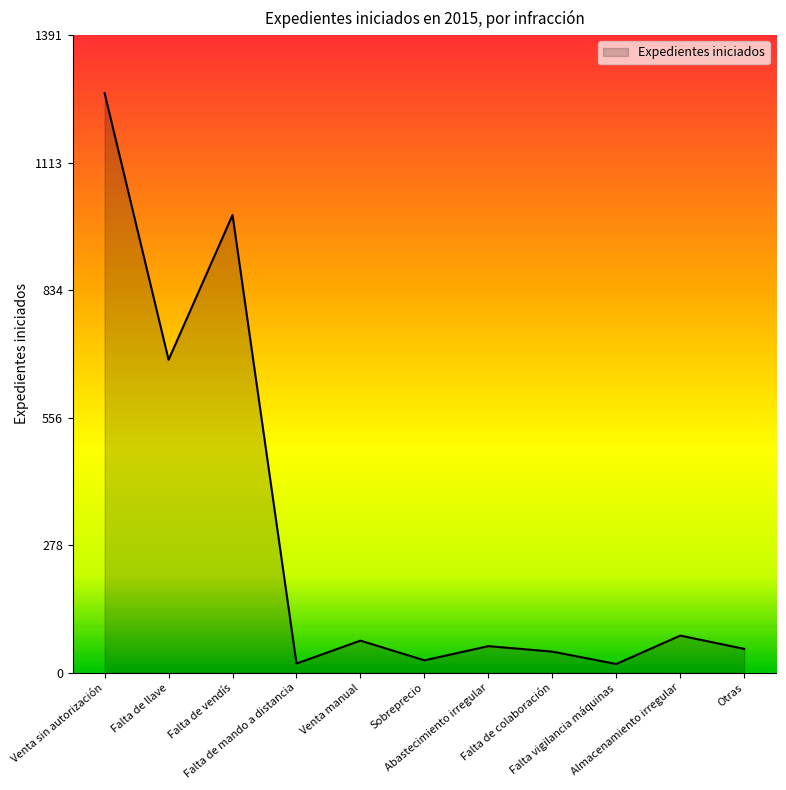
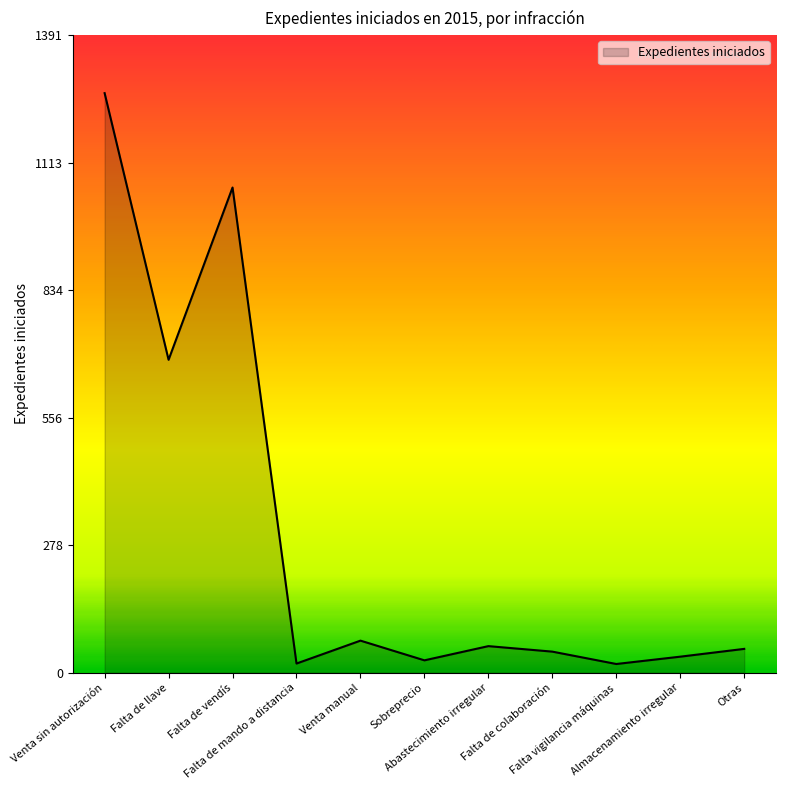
  {
    "Venta sin autorización": 1270,
    "Falta de llave": 680,
-   "Falta de vendís": 1000,
+   "Falta de vendís": 1060,
    "Falta de mando a distancia": 20,
    "Venta manual": 70,
    "Sobreprecio": 30,
    "Abastecimiento irregular": 60,
    "Falta de colaboración": 50,
    "Falta vigilancia máquinas": 20,
-   "Almacenamiento irregular": 80,
+   "Almacenamiento irregular": 40,
    "Otras": 50
  }
